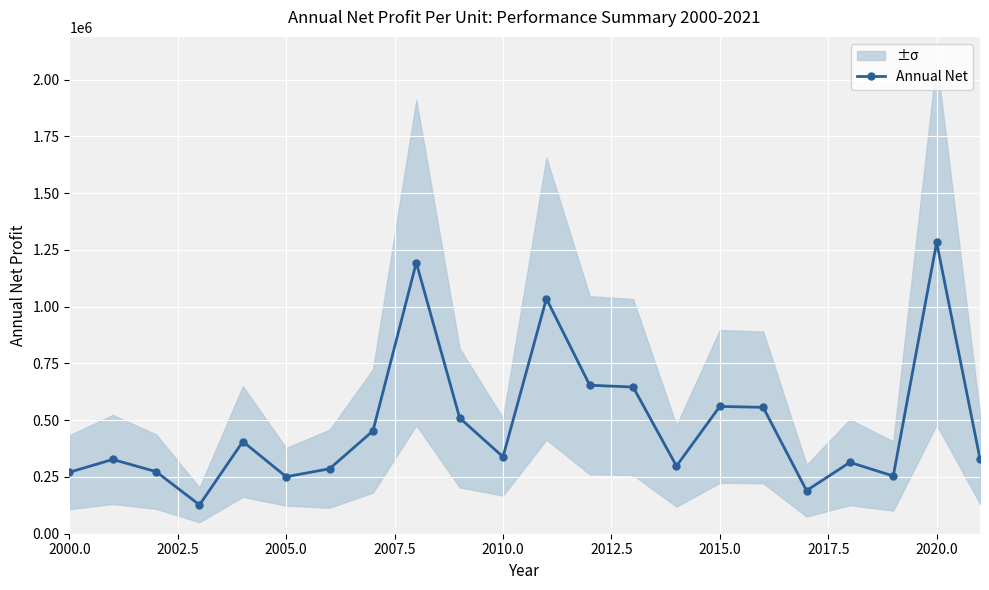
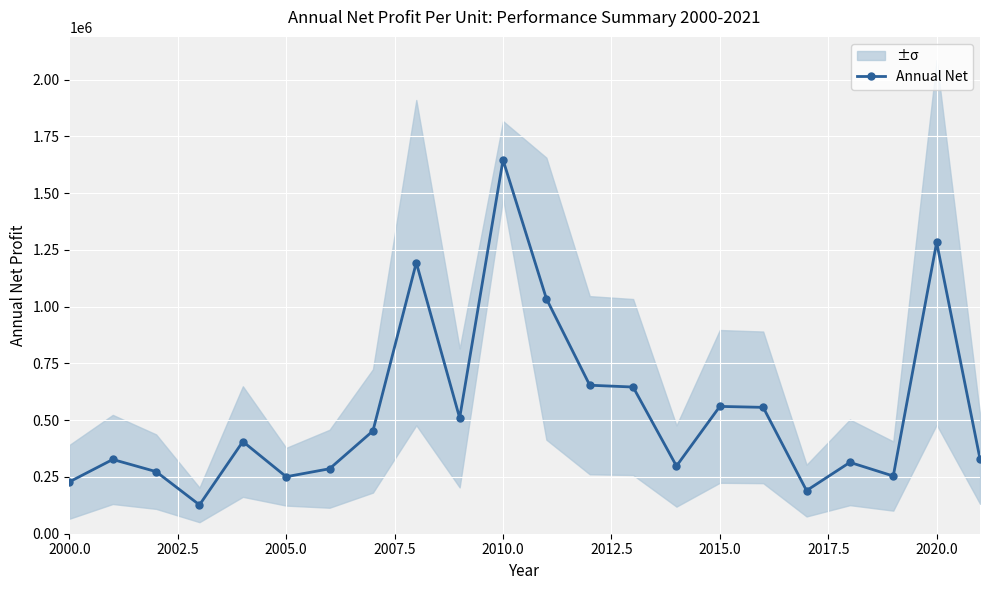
  {
    "Annual Net": {
-     "2000.0": 270000,
+     "2000.0": 230000,
      "2005.0": 250000,
-     "2010.0": 340000,
+     "2010.0": 1650000,
      "2015.0": 560000,
      "2020.0": 1280000
    }
  }
